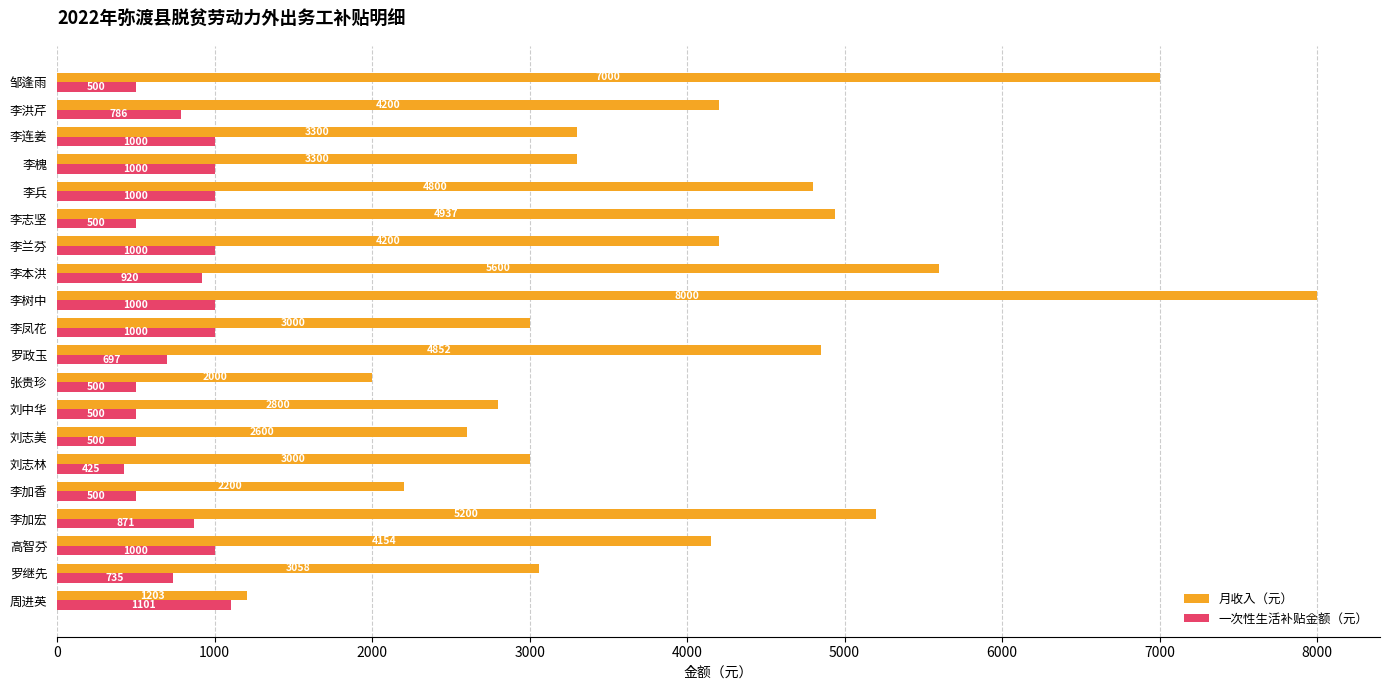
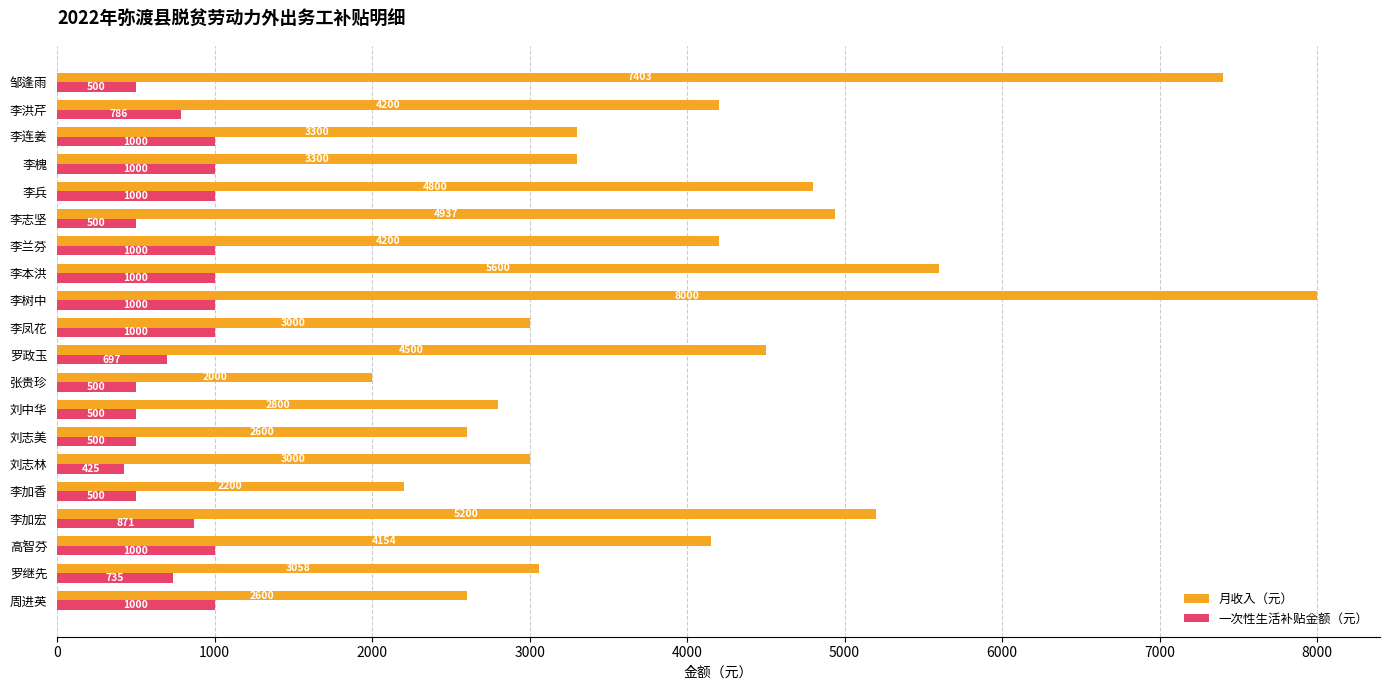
  {
    "月收入（元）": {
-     "邹逢雨": 7000,
+     "邹逢雨": 7403,
      "李洪芹": 4200,
      "李连姜": 3300,
      "李槐": 3300,
      "李兵": 4800,
      "李志坚": 4937,
      "李兰芬": 4200,
      "李本洪": 5600,
      "李树中": 8000,
      "李凤花": 3000,
-     "罗政玉": 4852,
+     "罗政玉": 4500,
      "张贵珍": 2000,
      "刘中华": 2800,
      "刘志美": 2600,
      "刘志林": 3000,
      "李加香": 2200,
      "李加宏": 5200,
      "高智芬": 4154,
      "罗继先": 3058,
-     "周进英": 1203
+     "周进英": 2600
    },
    "一次性生活补贴金额（元）": {
      "邹逢雨": 500,
      "李洪芹": 786,
      "李连姜": 1000,
      "李槐": 1000,
      "李兵": 1000,
      "李志坚": 500,
      "李兰芬": 1000,
-     "李本洪": 920,
+     "李本洪": 1000,
      "李树中": 1000,
      "李凤花": 1000,
      "罗政玉": 697,
      "张贵珍": 500,
      "刘中华": 500,
      "刘志美": 500,
      "刘志林": 425,
      "李加香": 500,
      "李加宏": 871,
      "高智芬": 1000,
      "罗继先": 735,
-     "周进英": 1101
+     "周进英": 1000
    }
  }
